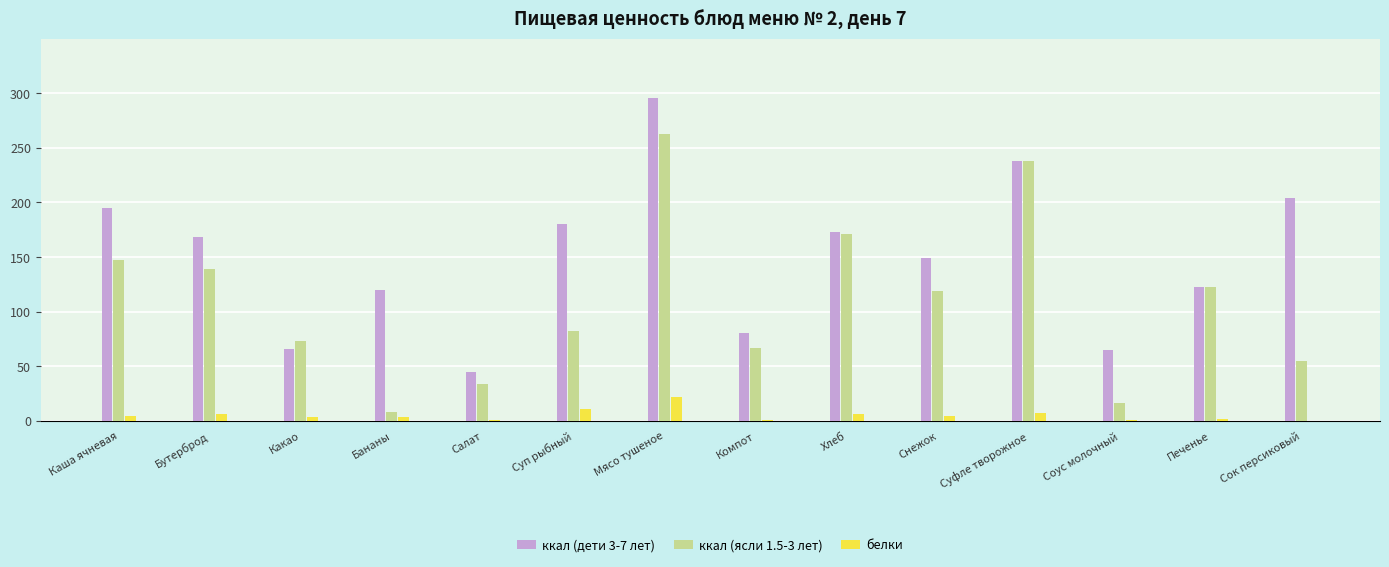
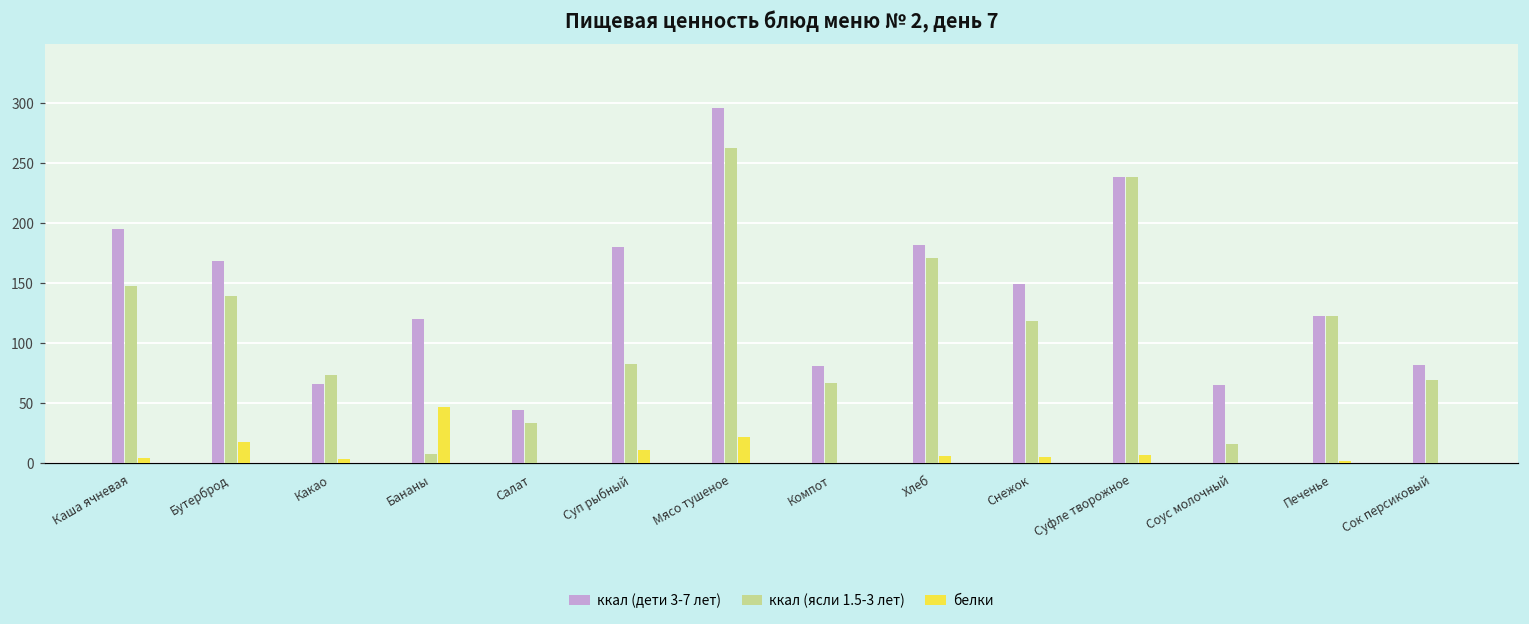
  {
    "ккал (дети 3-7 лет)": {
      "Каша ячневая": 195,
      "Бутерброд": 168,
      "Какао": 66,
      "Бананы": 120,
      "Салат": 45,
      "Суп рыбный": 180,
      "Мясо тушеное": 296,
      "Компот": 81,
-     "Хлеб": 173,
+     "Хлеб": 182,
      "Снежок": 149,
      "Суфле творожное": 238,
      "Соус молочный": 65,
      "Печенье": 123,
-     "Сок персиковый": 204
+     "Сок персиковый": 82
    },
    "ккал (ясли 1.5-3 лет)": {
      "Каша ячневая": 148,
      "Бутерброд": 139,
      "Какао": 73,
      "Бананы": 8,
      "Салат": 33,
      "Суп рыбный": 83,
      "Мясо тушеное": 262,
      "Компот": 67,
      "Хлеб": 171,
      "Снежок": 119,
      "Суфле творожное": 238,
      "Соус молочный": 16,
      "Печенье": 123,
-     "Сок персиковый": 55
+     "Сок персиковый": 69
    },
    "белки": {
      "Каша ячневая": 4,
-     "Бутерброд": 6,
+     "Бутерброд": 18,
      "Какао": 4,
-     "Бананы": 4,
+     "Бананы": 47,
      "Суп рыбный": 11,
      "Мясо тушеное": 22,
      "Хлеб": 6,
      "Снежок": 5,
      "Суфле творожное": 7,
      "Сок персиковый": 0
    }
  }
